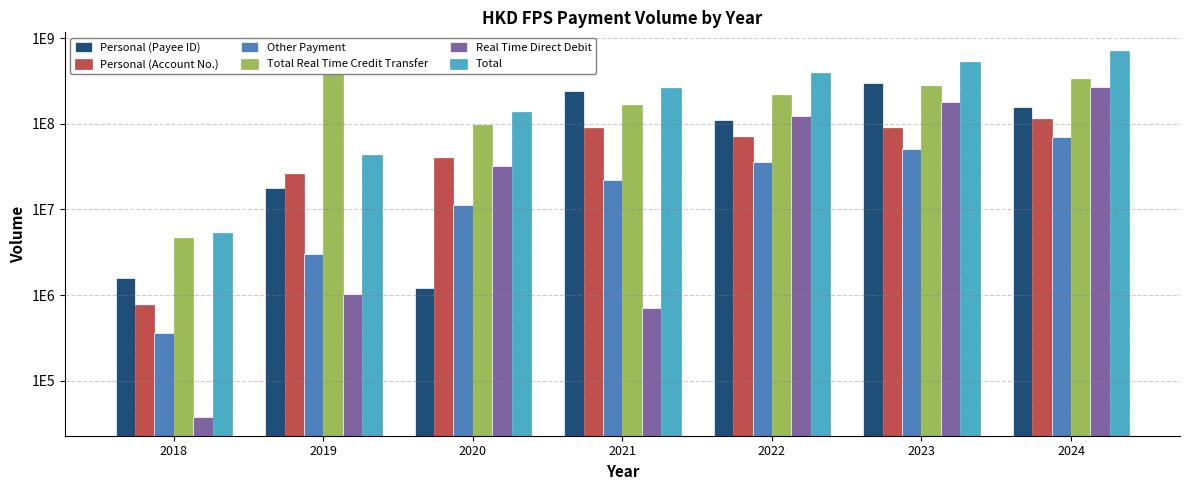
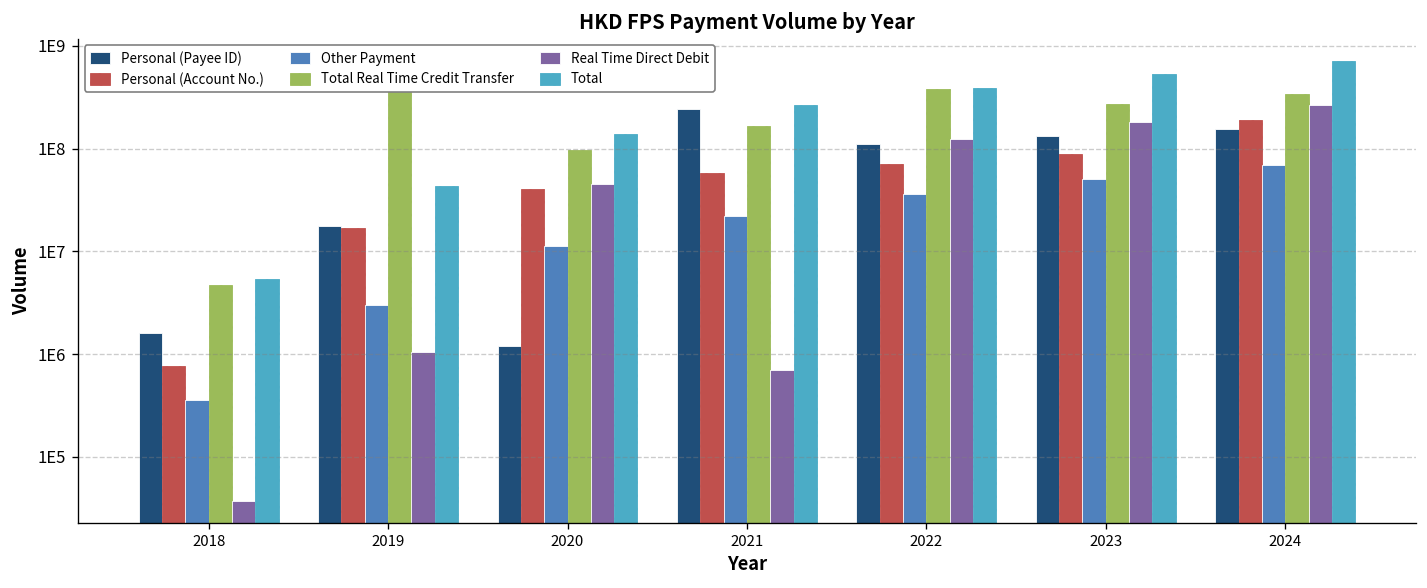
  {
    "Personal (Payee ID)": {
      "2018": 1600000,
      "2019": 18000000,
      "2020": 1200000,
      "2021": 240000000,
      "2022": 110000000,
-     "2023": 300000000,
+     "2023": 130000000,
      "2024": 160000000
    },
    "Personal (Account No.)": {
      "2018": 800000,
-     "2019": 26000000,
+     "2019": 17000000,
      "2020": 40000000,
-     "2021": 90000000,
+     "2021": 60000000,
      "2022": 70000000,
      "2023": 90000000,
-     "2024": 110000000
+     "2024": 190000000
    },
    "Total Real Time Credit Transfer": {
      "2018": 5000000,
      "2020": 100000000,
      "2021": 170000000,
-     "2022": 220000000,
+     "2022": 400000000,
      "2023": 270000000,
      "2024": 340000000
    },
    "Real Time Direct Debit": {
      "2018": 40000,
      "2019": 1000000,
-     "2020": 32000000,
+     "2020": 40000000,
      "2021": 700000,
      "2022": 120000000,
      "2023": 180000000,
      "2024": 270000000
    }
  }
